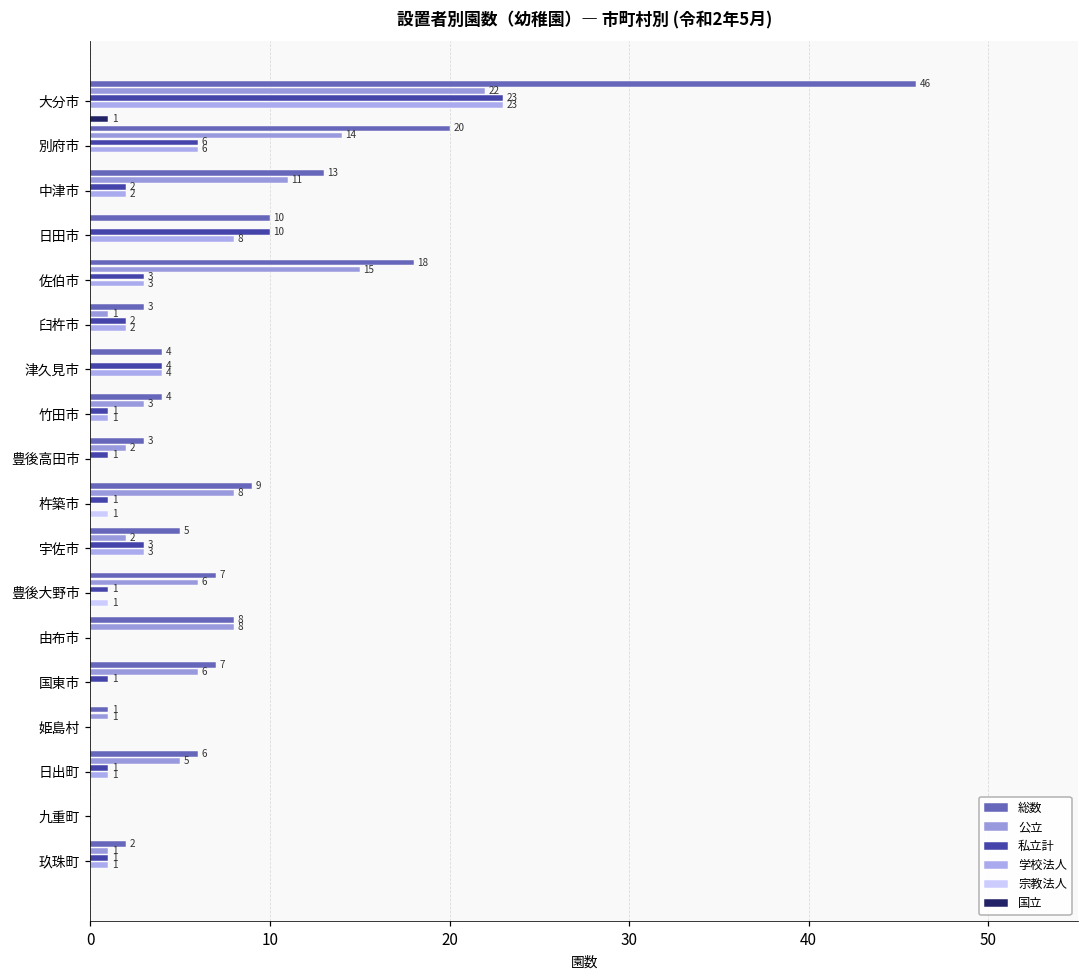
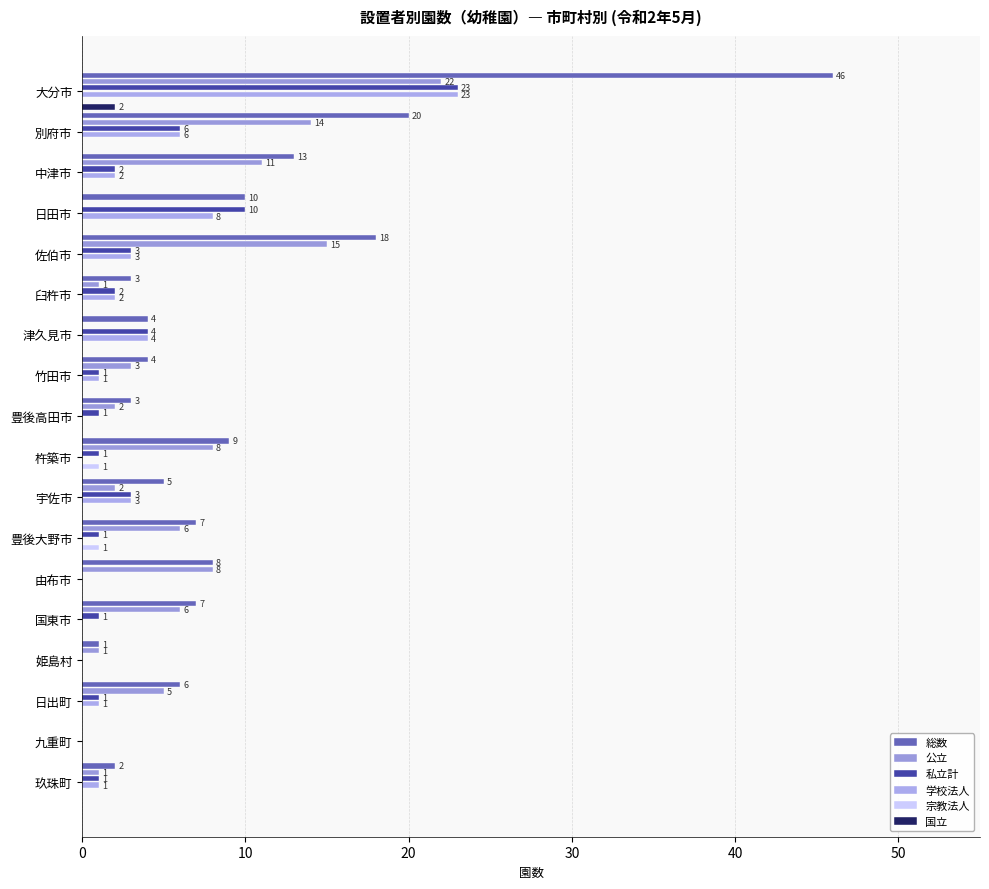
  {
    "国立": {
-     "大分市": 1
+     "大分市": 2
    }
  }
